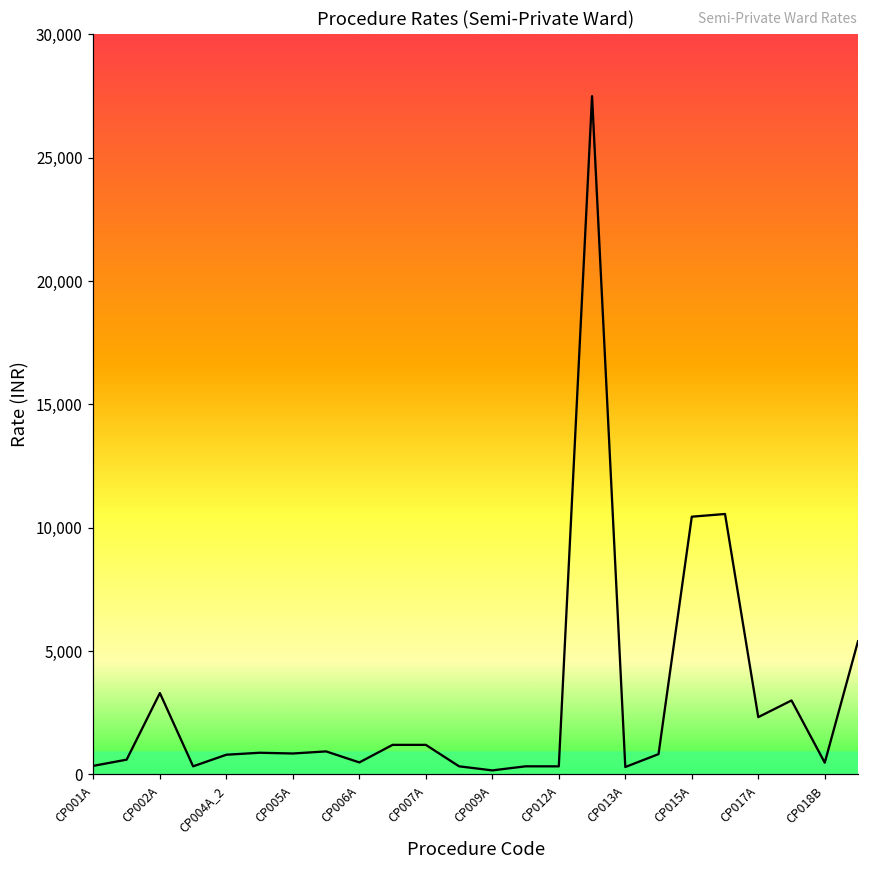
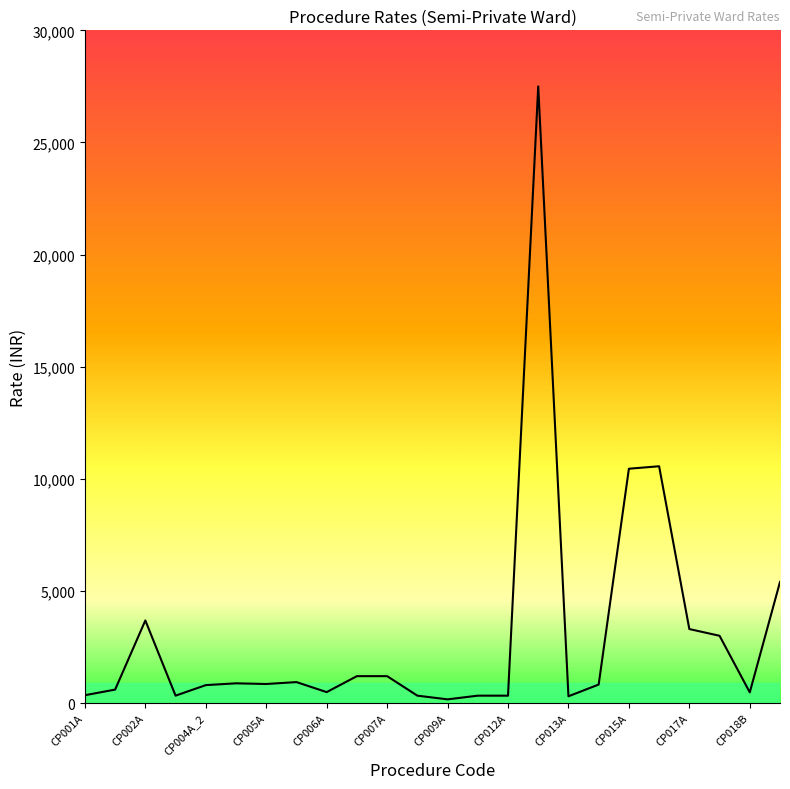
  {
-   "CP002A": "3,300",
+   "CP002A": "3,700",
    "CP007A": "1,200",
    "CP015A": "10,500",
-   "CP017A": "2,300"
+   "CP017A": "3,300"
  }
